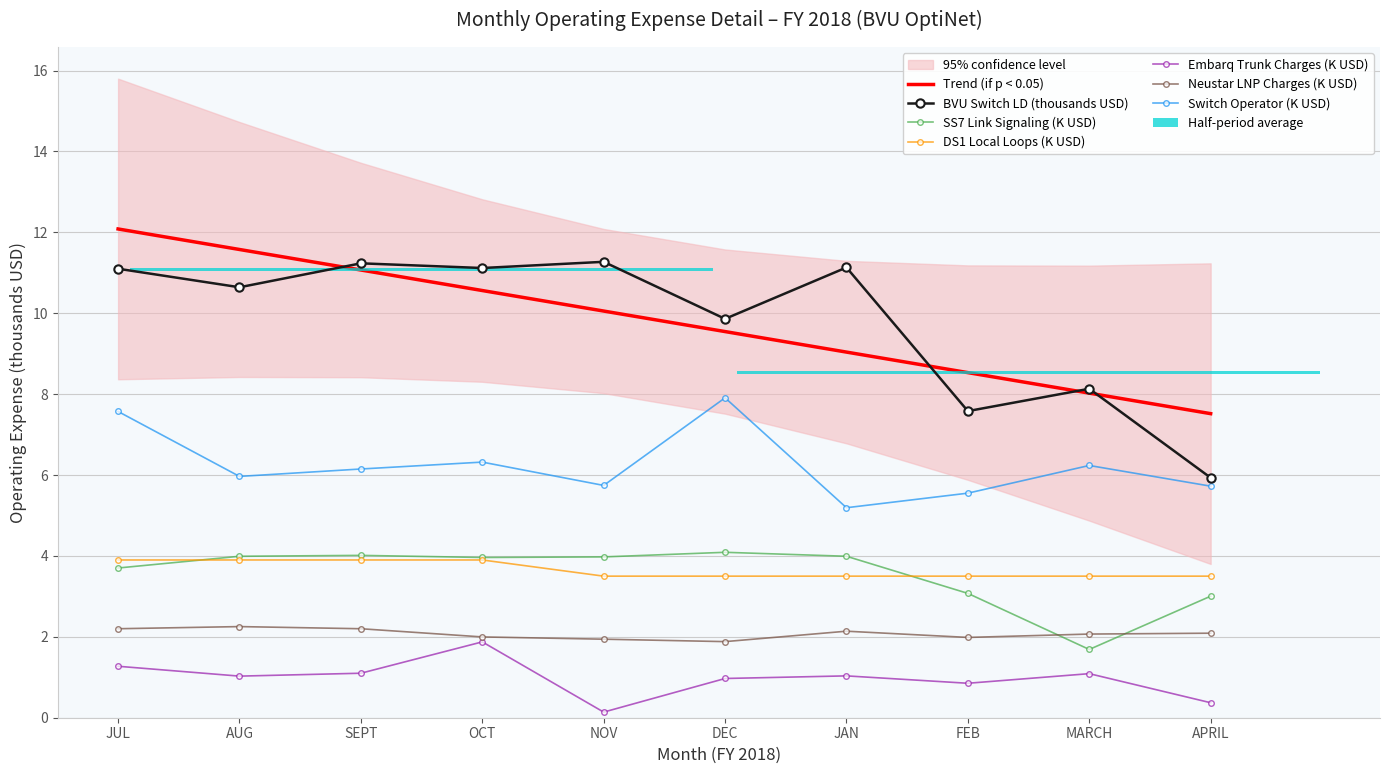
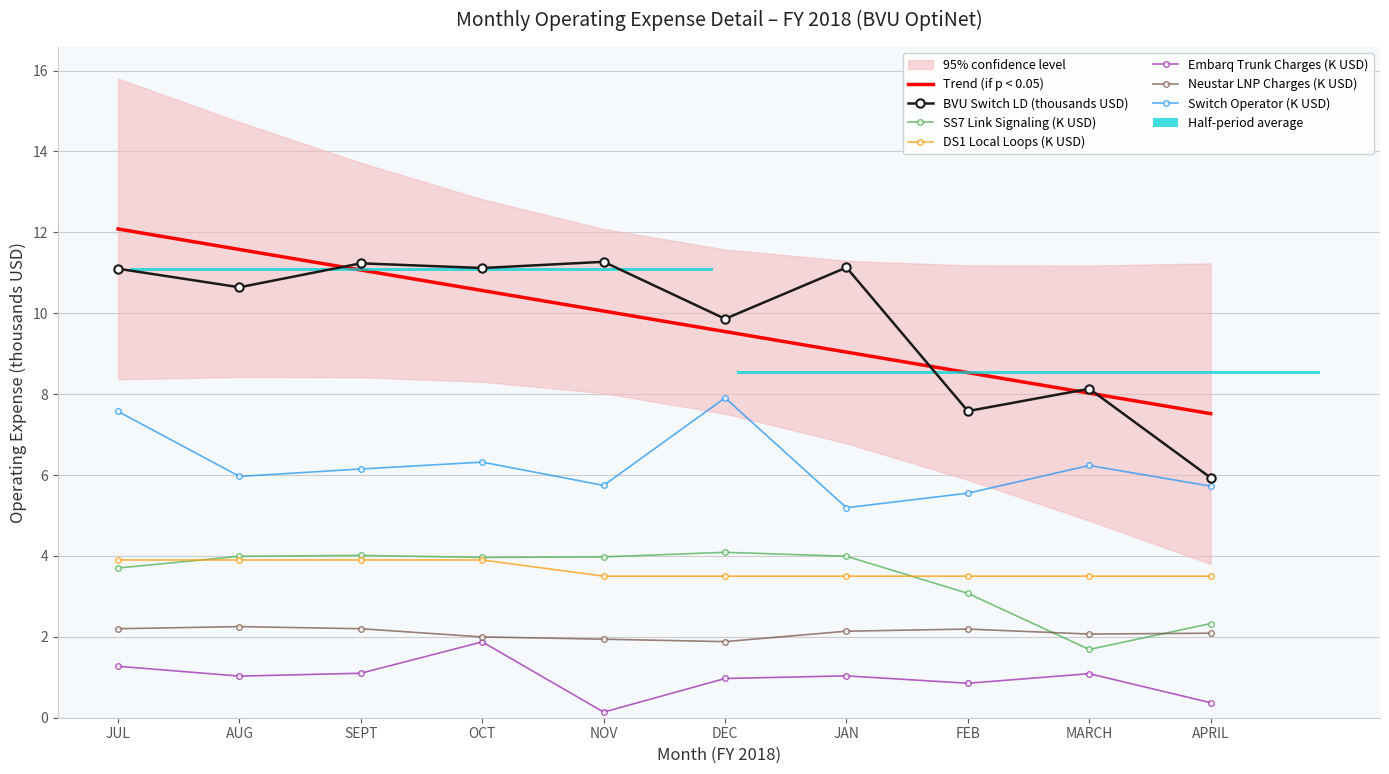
  {
    "Trend (if p < 0.05)": {
      "JUL": 12.1,
      "AUG": 11.6,
      "SEPT": 11.1,
      "OCT": 10.6,
      "NOV": 10.1,
      "DEC": 9.5,
      "JAN": 9.0,
      "FEB": 8.5,
      "MARCH": 8.0,
      "APRIL": 7.5
    },
    "BVU Switch LD (thousands USD)": {
      "JUL": 11.1,
      "AUG": 10.6,
      "SEPT": 11.2,
      "OCT": 11.1,
      "NOV": 11.3,
      "DEC": 9.9,
      "JAN": 11.1,
      "FEB": 7.6,
      "MARCH": 8.1,
      "APRIL": 5.9
    },
    "SS7 Link Signaling (K USD)": {
      "JUL": 3.7,
      "AUG": 4.0,
      "SEPT": 4.0,
      "NOV": 4.0,
      "DEC": 4.1,
      "JAN": 4.0,
      "FEB": 3.1,
      "MARCH": 1.7,
-     "APRIL": 3.0
+     "APRIL": 2.3
    },
    "DS1 Local Loops (K USD)": {
      "JUL": 3.9,
      "AUG": 3.9,
      "SEPT": 3.9,
      "NOV": 3.5,
      "DEC": 3.5,
      "JAN": 3.5,
      "FEB": 3.5,
      "MARCH": 3.5,
      "APRIL": 3.5
    },
    "Embarq Trunk Charges (K USD)": {
      "JUL": 1.3,
      "AUG": 1.0,
      "SEPT": 1.1,
      "OCT": 1.9,
      "NOV": 0.1,
      "DEC": 1.0,
      "JAN": 1.0,
      "FEB": 0.9,
      "MARCH": 1.1,
      "APRIL": 0.4
    },
    "Neustar LNP Charges (K USD)": {
      "JUL": 2.2,
      "AUG": 2.3,
      "SEPT": 2.2,
      "OCT": 2.0,
      "NOV": 1.9,
      "DEC": 1.9,
      "JAN": 2.1,
-     "FEB": 2.0,
+     "FEB": 2.2,
      "MARCH": 2.1,
      "APRIL": 2.1
    },
    "Switch Operator (K USD)": {
      "JUL": 7.6,
      "AUG": 6.0,
      "SEPT": 6.1,
      "OCT": 6.3,
      "NOV": 5.7,
      "DEC": 7.9,
      "JAN": 5.2,
      "FEB": 5.6,
      "MARCH": 6.2,
      "APRIL": 5.7
    }
  }
